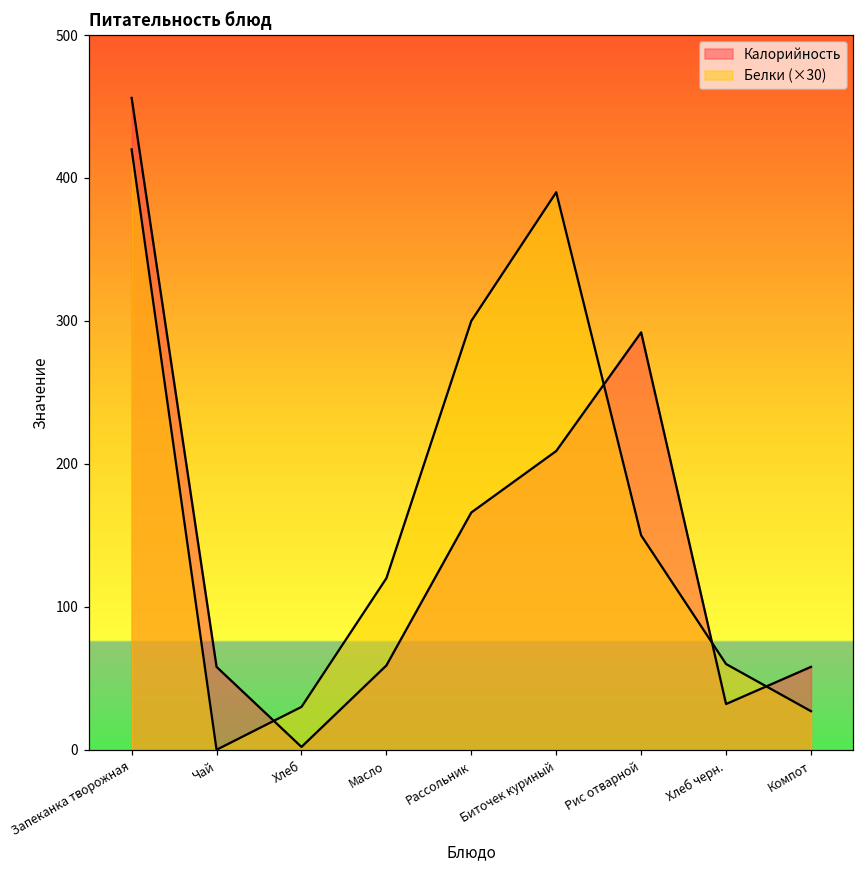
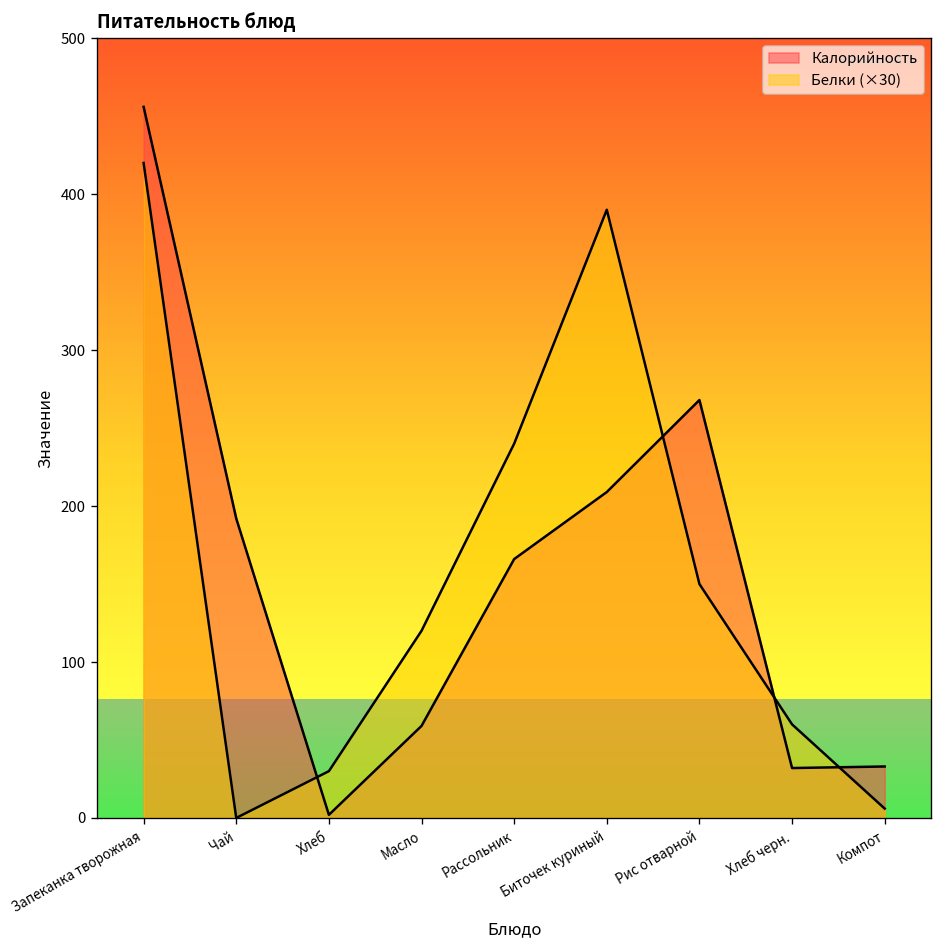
  {
    "Калорийность": {
      "Запеканка творожная": 456,
-     "Чай": 58,
+     "Чай": 192,
      "Хлеб": 2,
      "Масло": 59,
      "Рассольник": 166,
      "Биточек куриный": 209,
-     "Рис отварной": 292,
+     "Рис отварной": 268,
      "Хлеб черн.": 32,
-     "Компот": 58
+     "Компот": 33
    },
    "Белки (×30)": {
      "Запеканка творожная": 420,
      "Чай": 0,
      "Хлеб": 30,
      "Масло": 120,
-     "Рассольник": 300,
+     "Рассольник": 240,
      "Биточек куриный": 390,
      "Рис отварной": 150,
      "Хлеб черн.": 60,
-     "Компот": 27
+     "Компот": 6
    }
  }
